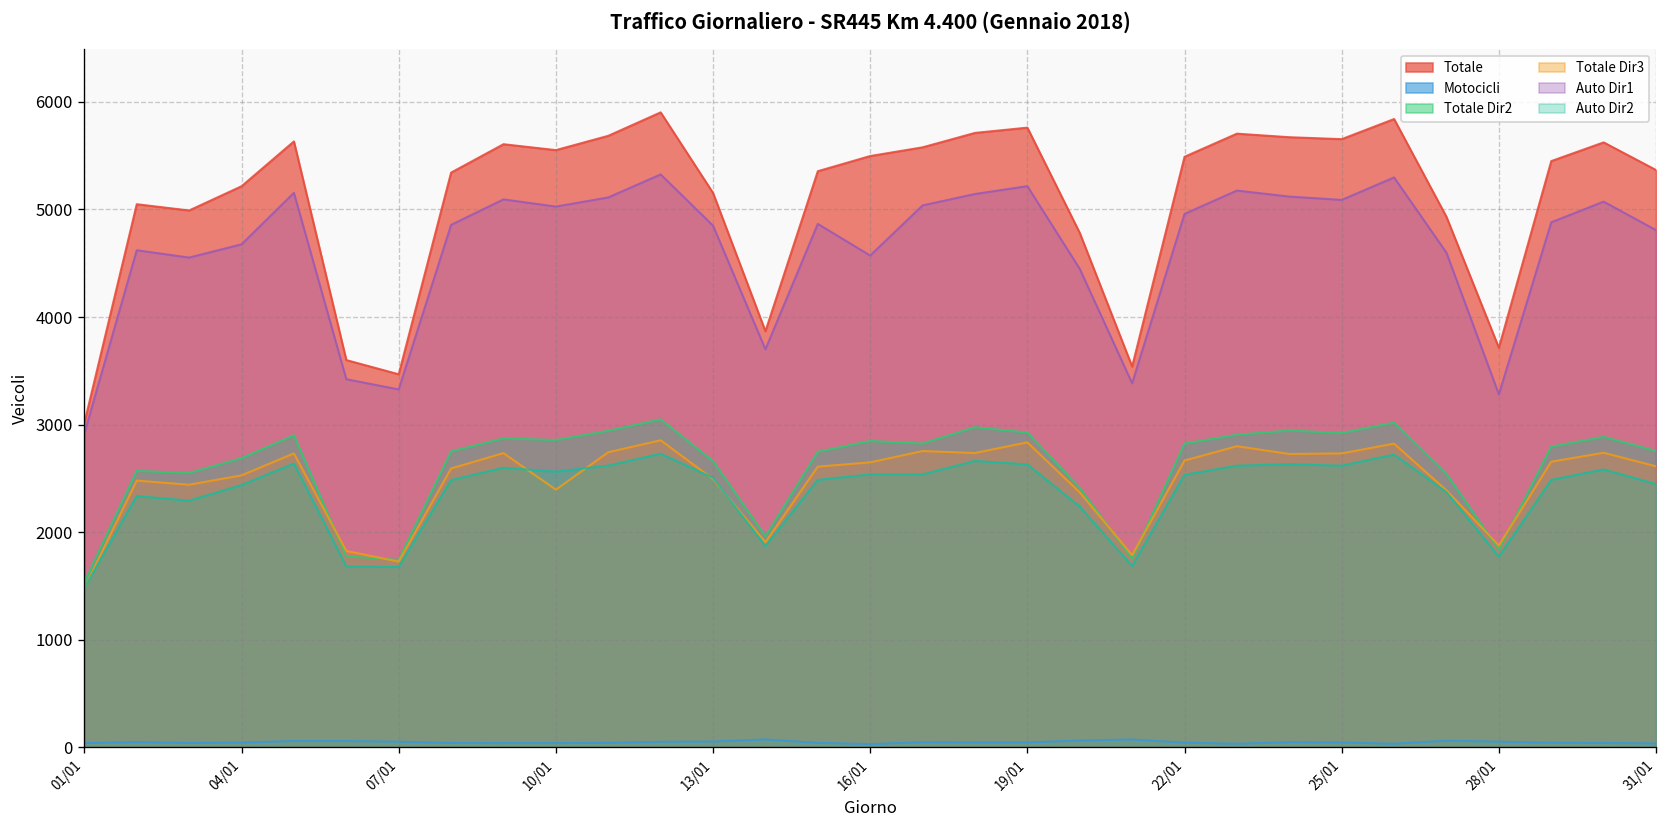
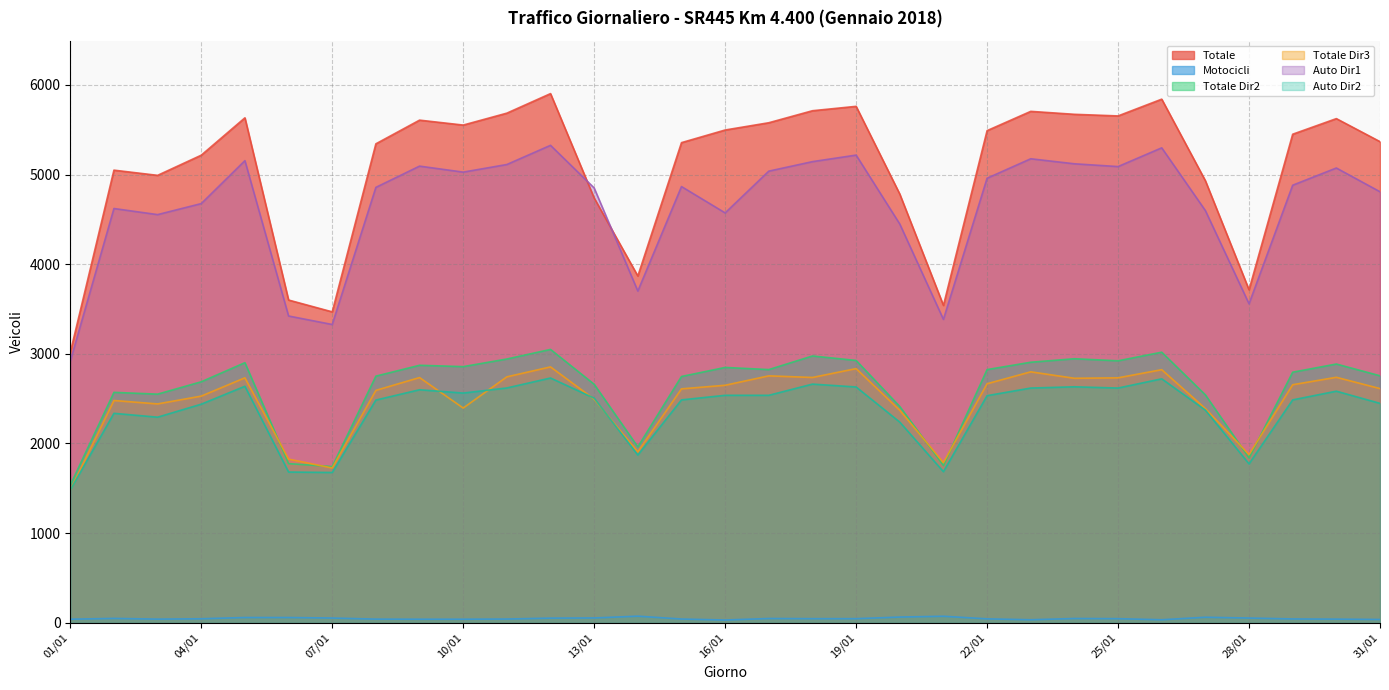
  {
    "Totale": {
      "01/01": 3000,
      "04/01": 5200,
      "07/01": 3500,
      "10/01": 5600,
-     "13/01": 5200,
+     "13/01": 4700,
      "16/01": 5500,
      "19/01": 5800,
      "22/01": 5500,
      "25/01": 5700,
      "28/01": 3700,
      "31/01": 5400
    },
    "Motocicli": {
      "01/01": 0,
      "04/01": 0,
      "07/01": 100,
      "10/01": 0,
      "13/01": 100,
      "16/01": 0,
      "19/01": 0,
      "22/01": 0,
      "25/01": 0,
      "28/01": 100,
      "31/01": 0
    },
    "Totale Dir3": {
      "04/01": 2500,
      "10/01": 2400,
      "16/01": 2600,
      "19/01": 2800,
      "22/01": 2700,
      "25/01": 2700,
      "28/01": 1900,
      "31/01": 2600
    },
    "Auto Dir1": {
      "01/01": 2900,
      "04/01": 4700,
      "07/01": 3300,
      "10/01": 5000,
      "13/01": 4900,
      "16/01": 4600,
      "19/01": 5200,
      "22/01": 5000,
      "25/01": 5100,
-     "28/01": 3300,
+     "28/01": 3600,
      "31/01": 4800
    }
  }
